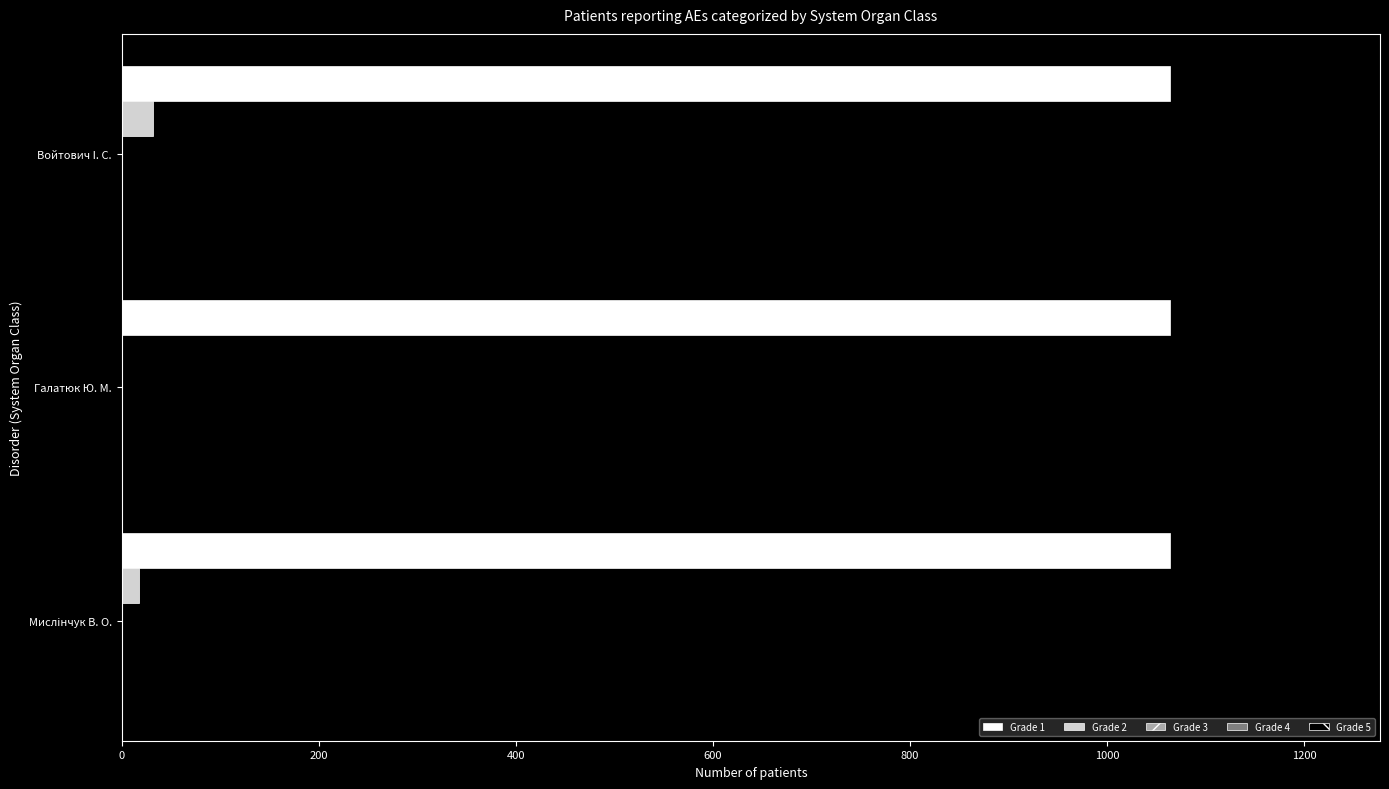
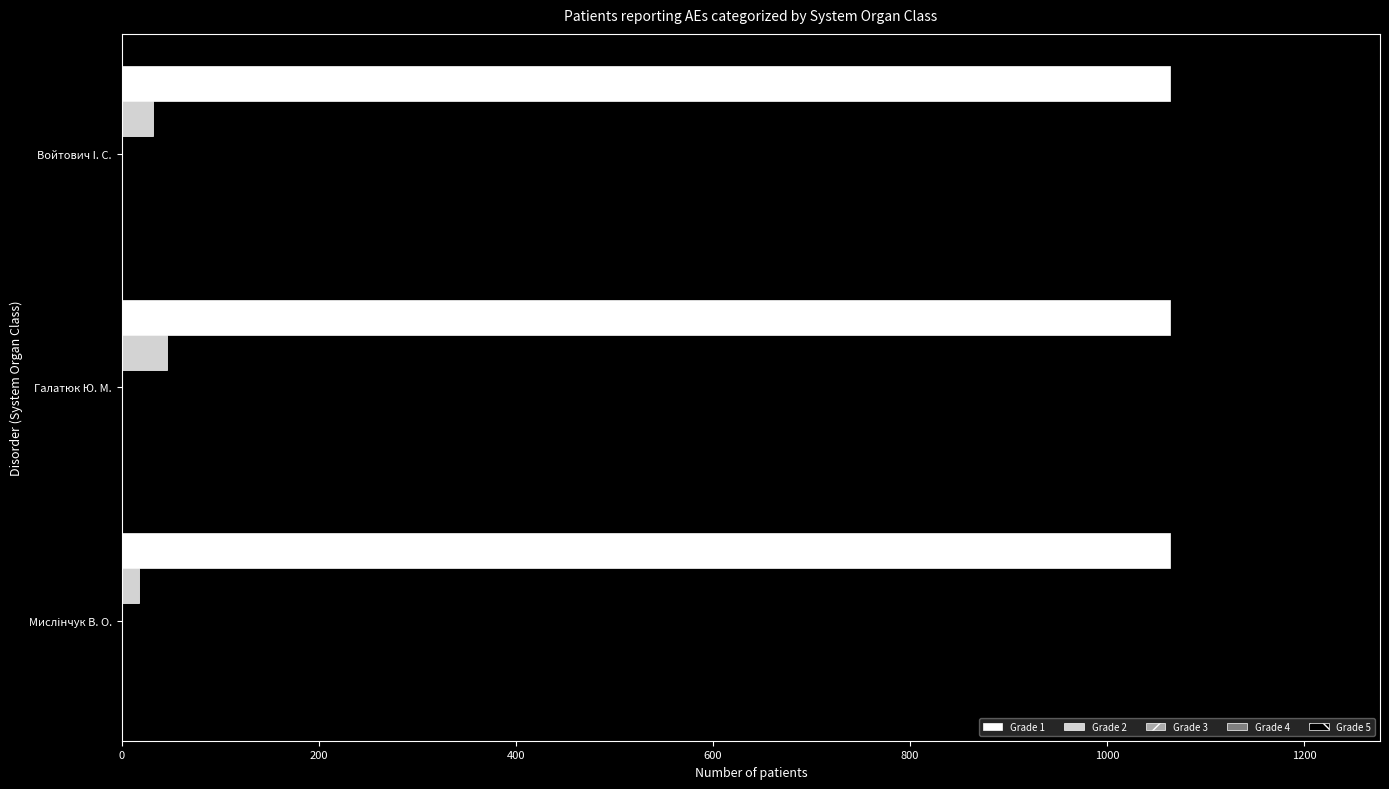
  {
    "Grade 1": {
      "Войтович І. С.": 1060,
      "Галатюк Ю. М.": 1060,
      "Мислінчук В. О.": 1060
    },
    "Grade 2": {
      "Войтович І. С.": 30,
-     "Галатюк Ю. М.": 0,
+     "Галатюк Ю. М.": 50,
      "Мислінчук В. О.": 20
    },
    "Grade 3": {
      "Войтович І. С.": 0,
      "Галатюк Ю. М.": 0,
      "Мислінчук В. О.": 0
    },
    "Grade 4": {
      "Войтович І. С.": 0,
      "Галатюк Ю. М.": 0,
      "Мислінчук В. О.": 0
    },
    "Grade 5": {
      "Войтович І. С.": 0,
      "Галатюк Ю. М.": 0,
      "Мислінчук В. О.": 0
    }
  }
